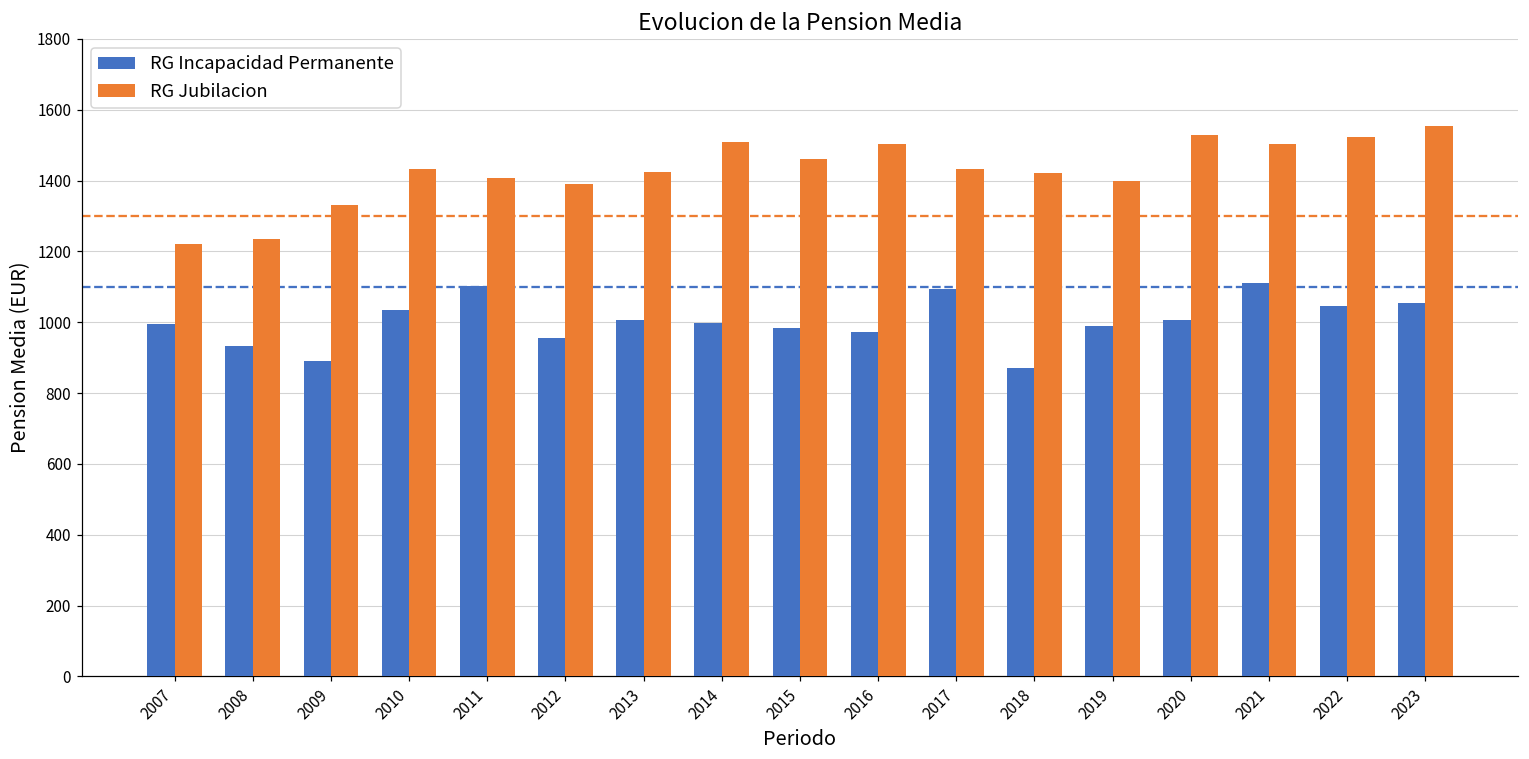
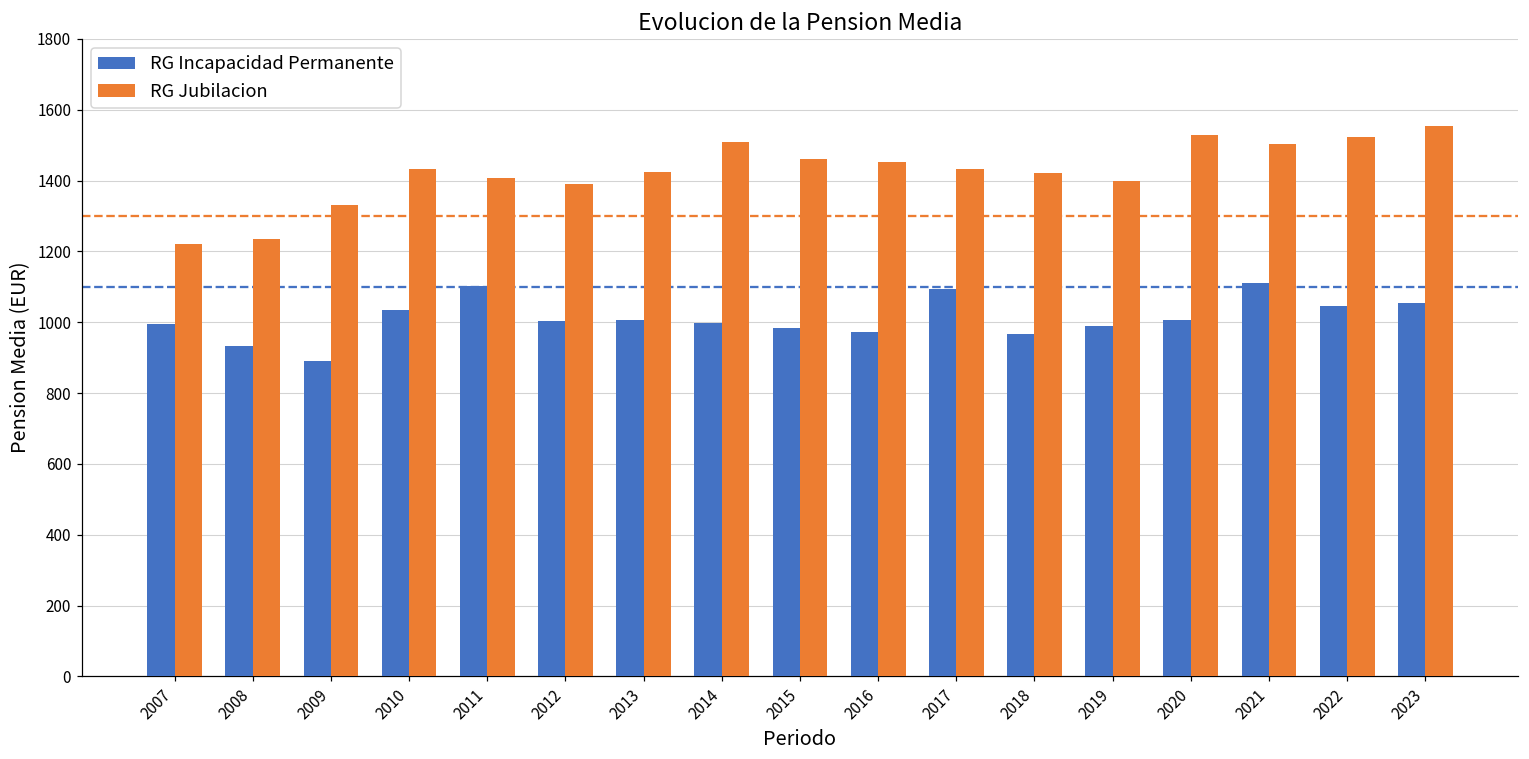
  {
    "RG Incapacidad Permanente": {
      "2007": 990,
      "2008": 930,
      "2009": 890,
      "2010": 1030,
      "2011": 1100,
-     "2012": 960,
+     "2012": 1000,
      "2013": 1010,
      "2014": 1000,
      "2015": 980,
      "2016": 970,
      "2017": 1090,
-     "2018": 870,
+     "2018": 970,
      "2019": 990,
      "2020": 1010,
      "2021": 1110,
      "2022": 1050,
      "2023": 1060
    },
    "RG Jubilacion": {
      "2007": 1220,
      "2008": 1240,
      "2009": 1330,
      "2010": 1430,
      "2011": 1410,
      "2012": 1390,
      "2013": 1420,
      "2014": 1510,
      "2015": 1460,
-     "2016": 1500,
+     "2016": 1450,
      "2017": 1430,
      "2018": 1420,
      "2019": 1400,
      "2020": 1530,
      "2021": 1500,
      "2022": 1520,
      "2023": 1560
    }
  }
